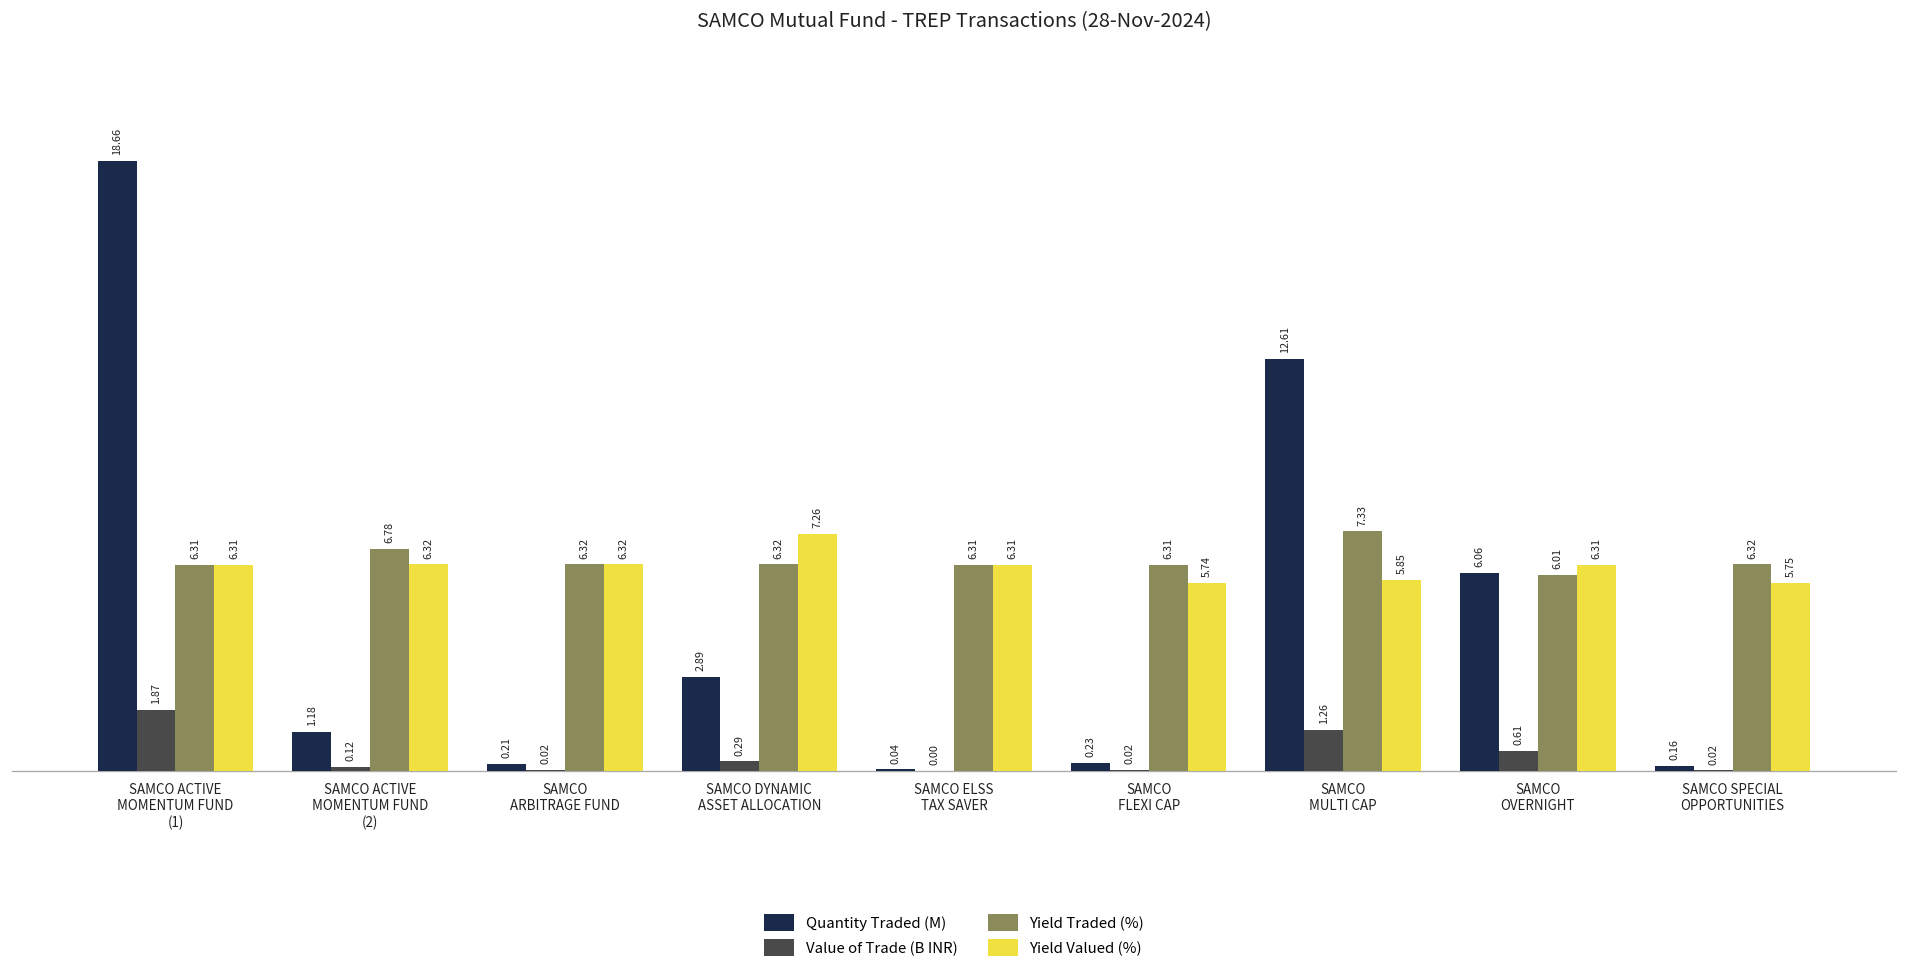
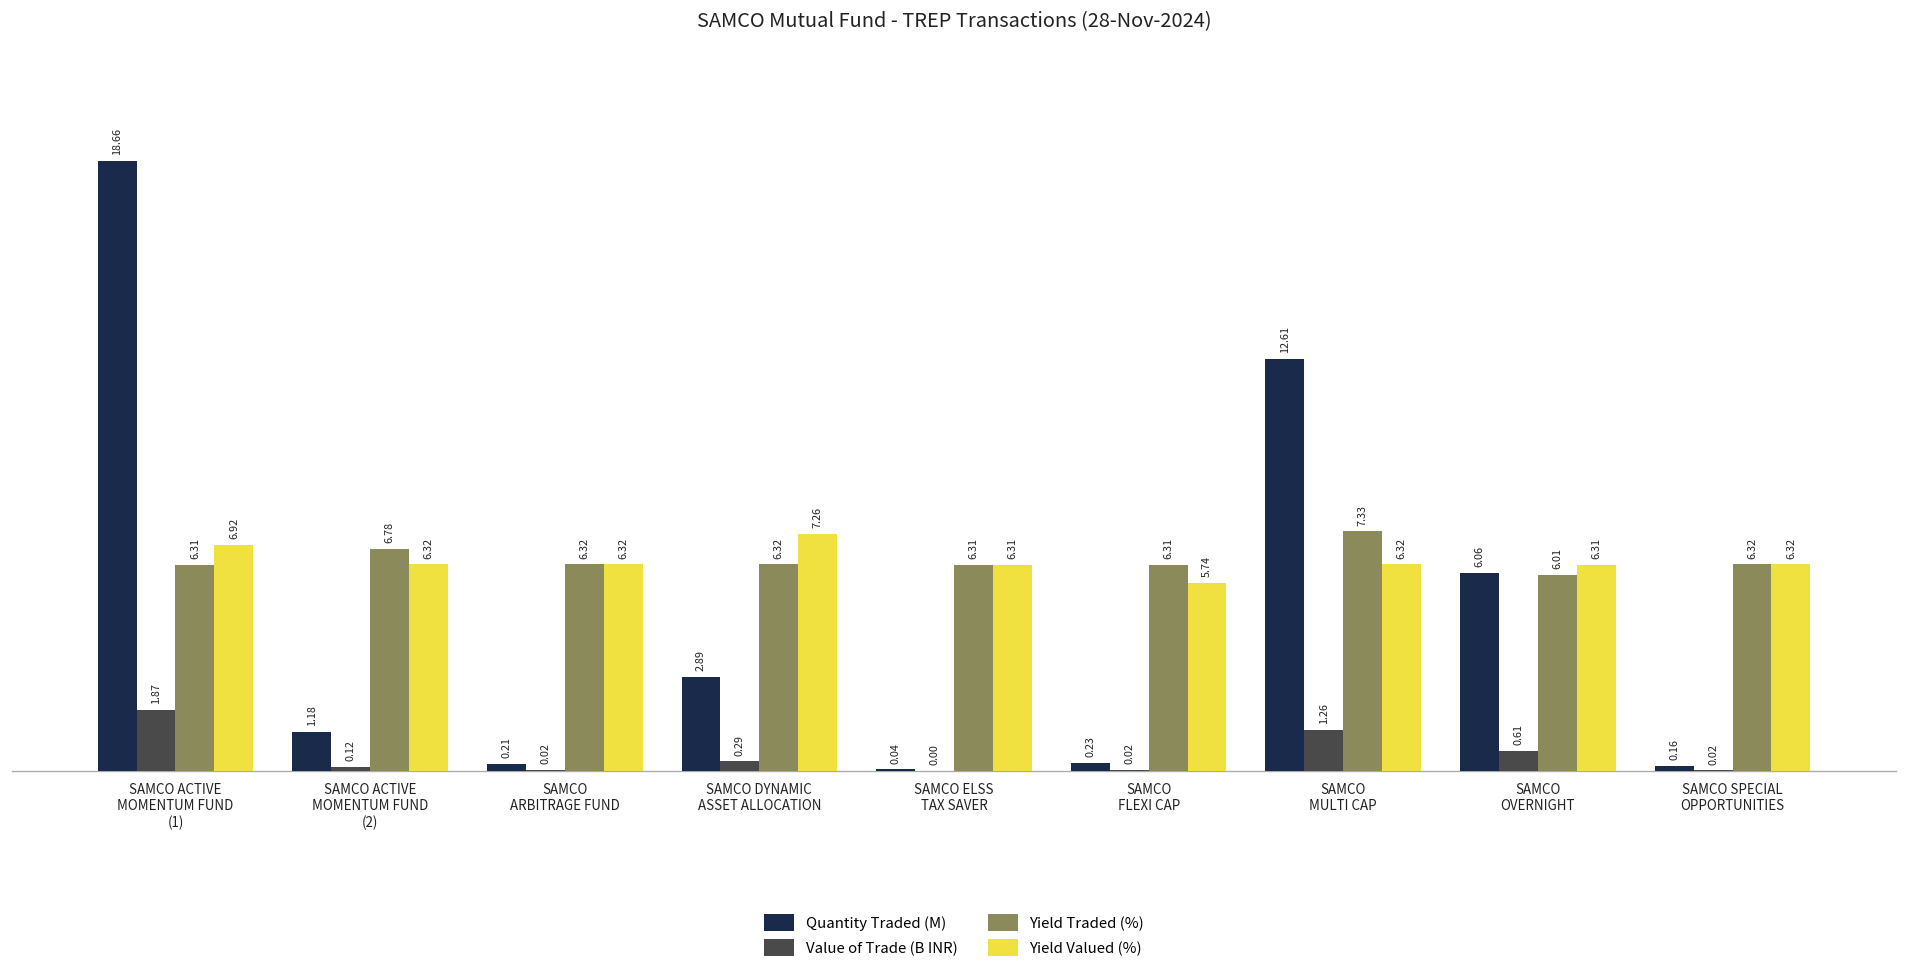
  {
    "Yield Traded (%)": {
      "SAMCO ACTIVE MOMENTUM FUND (1)": 6.31,
      "SAMCO ACTIVE MOMENTUM FUND (2)": 6.78,
      "SAMCO ARBITRAGE FUND": 6.32,
      "SAMCO DYNAMIC ASSET ALLOCATION": 6.32,
      "SAMCO ELSS TAX SAVER": 6.31,
      "SAMCO FLEXI CAP": 6.31,
      "SAMCO MULTI CAP": 7.33,
      "SAMCO OVERNIGHT": 6.01,
      "SAMCO SPECIAL OPPORTUNITIES": 6.32
    },
    "Yield Valued (%)": {
-     "SAMCO ACTIVE MOMENTUM FUND (1)": 6.31,
+     "SAMCO ACTIVE MOMENTUM FUND (1)": 6.92,
      "SAMCO ACTIVE MOMENTUM FUND (2)": 6.32,
      "SAMCO ARBITRAGE FUND": 6.32,
      "SAMCO DYNAMIC ASSET ALLOCATION": 7.26,
      "SAMCO ELSS TAX SAVER": 6.31,
      "SAMCO FLEXI CAP": 5.74,
-     "SAMCO MULTI CAP": 5.85,
+     "SAMCO MULTI CAP": 6.32,
      "SAMCO OVERNIGHT": 6.31,
-     "SAMCO SPECIAL OPPORTUNITIES": 5.75
+     "SAMCO SPECIAL OPPORTUNITIES": 6.32
    }
  }
